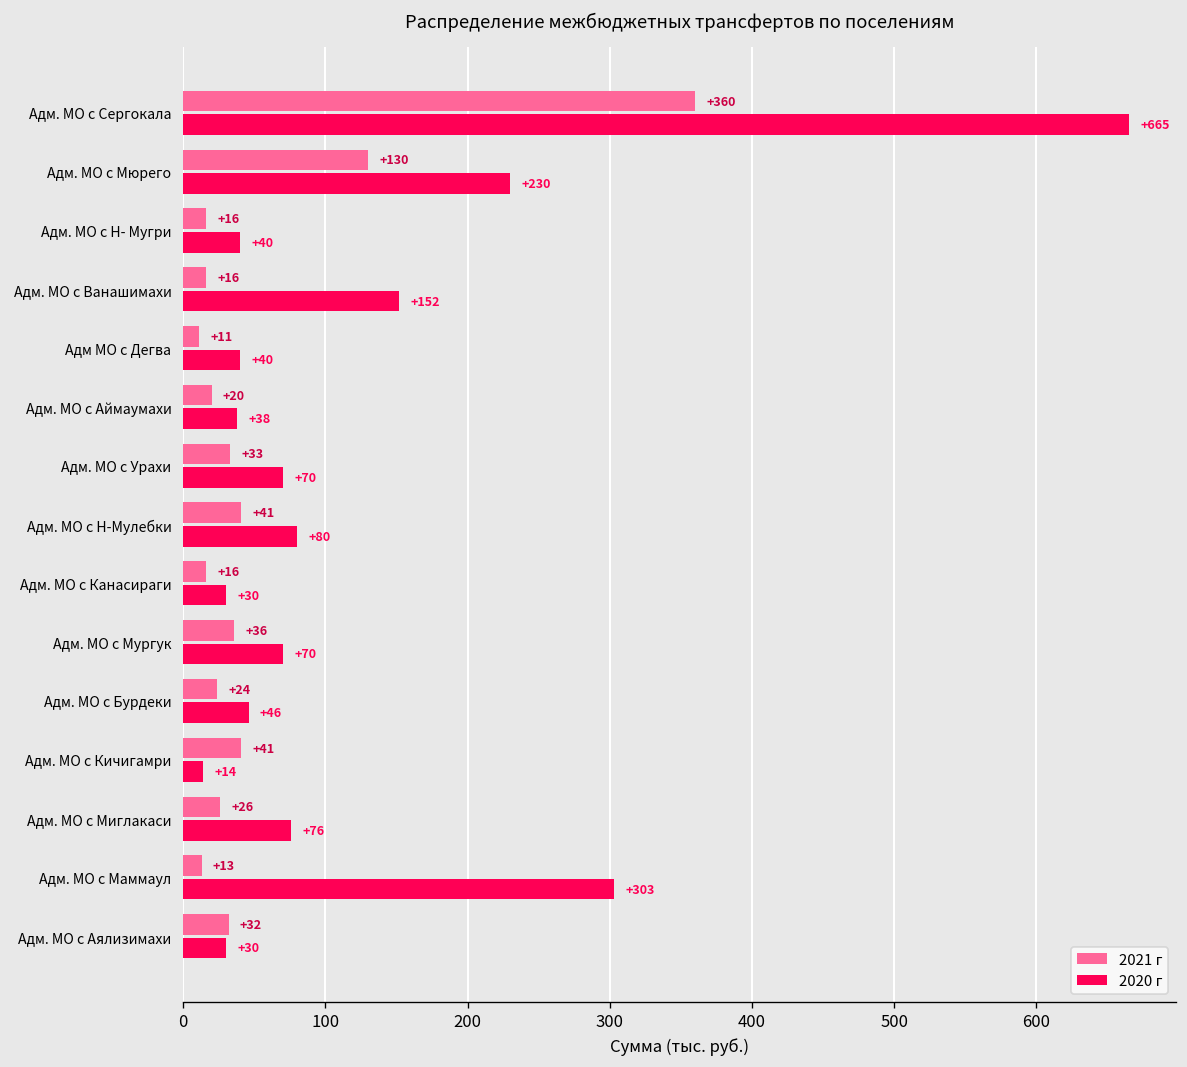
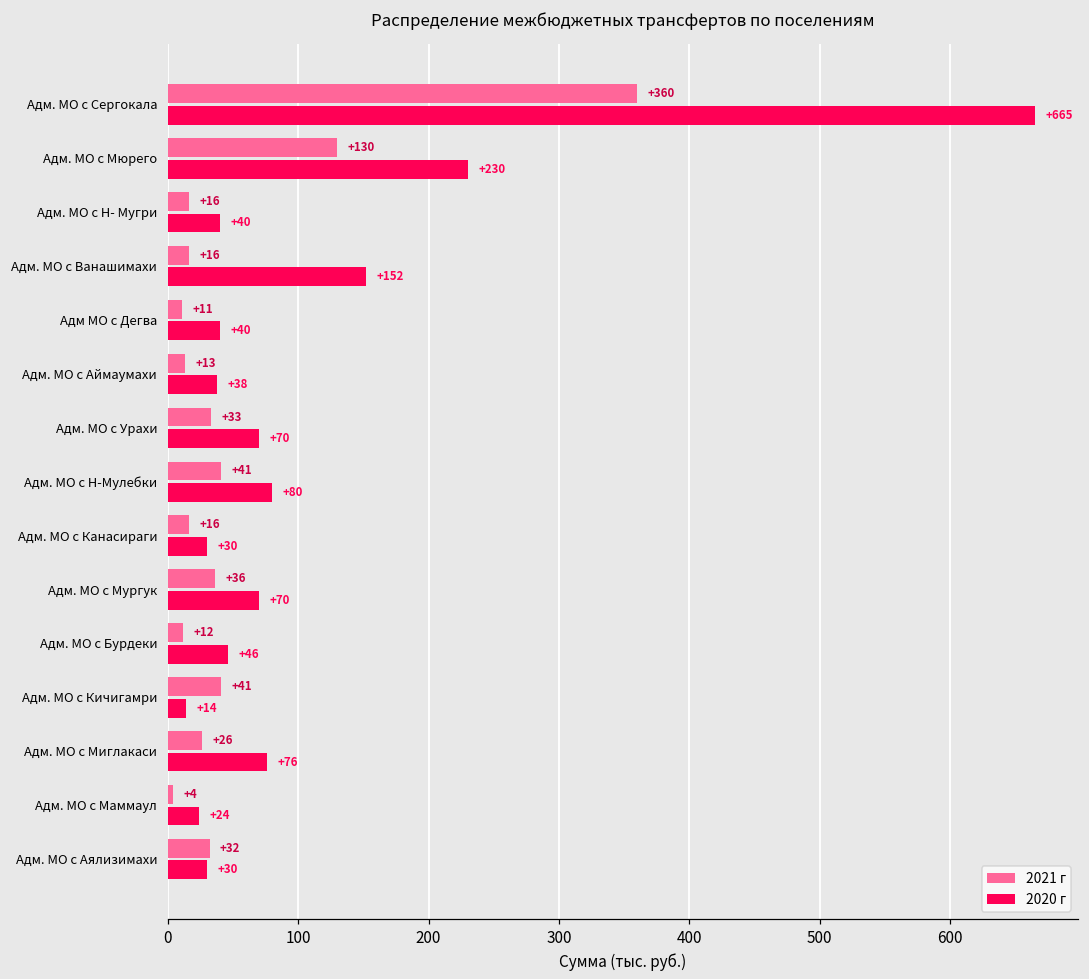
  {
    "2021 г": {
      "Адм. МО с Сергокала": "+360",
      "Адм. МО с Мюрего": "+130",
      "Адм. МО с Н- Мугри": "+16",
      "Адм. МО с Ванашимахи": "+16",
      "Адм МО с Дегва": "+11",
-     "Адм. МО с Аймаумахи": "+20",
+     "Адм. МО с Аймаумахи": "+13",
      "Адм. МО с Урахи": "+33",
      "Адм. МО с Н-Мулебки": "+41",
      "Адм. МО с Канасираги": "+16",
      "Адм. МО с Мургук": "+36",
-     "Адм. МО с Бурдеки": "+24",
+     "Адм. МО с Бурдеки": "+12",
      "Адм. МО с Кичигамри": "+41",
      "Адм. МО с Миглакаси": "+26",
-     "Адм. МО с Маммаул": "+13",
+     "Адм. МО с Маммаул": "+4",
      "Адм. МО с Аялизимахи": "+32"
    },
    "2020 г": {
      "Адм. МО с Сергокала": "+665",
      "Адм. МО с Мюрего": "+230",
      "Адм. МО с Н- Мугри": "+40",
      "Адм. МО с Ванашимахи": "+152",
      "Адм МО с Дегва": "+40",
      "Адм. МО с Аймаумахи": "+38",
      "Адм. МО с Урахи": "+70",
      "Адм. МО с Н-Мулебки": "+80",
      "Адм. МО с Канасираги": "+30",
      "Адм. МО с Мургук": "+70",
      "Адм. МО с Бурдеки": "+46",
      "Адм. МО с Кичигамри": "+14",
      "Адм. МО с Миглакаси": "+76",
-     "Адм. МО с Маммаул": "+303",
+     "Адм. МО с Маммаул": "+24",
      "Адм. МО с Аялизимахи": "+30"
    }
  }
